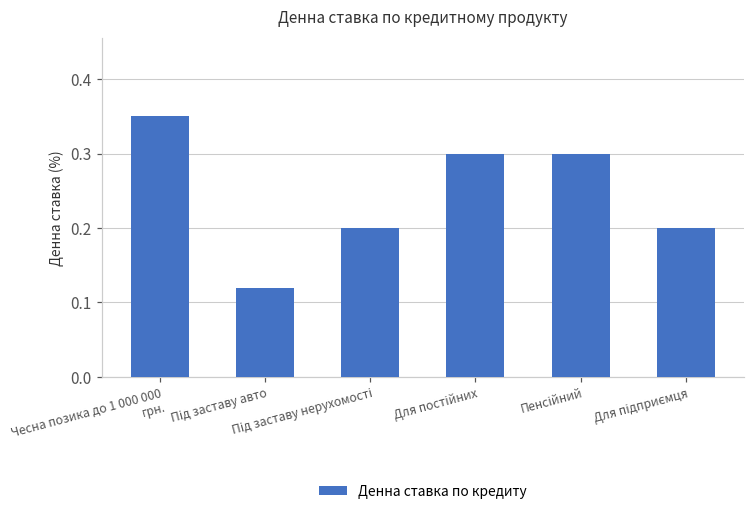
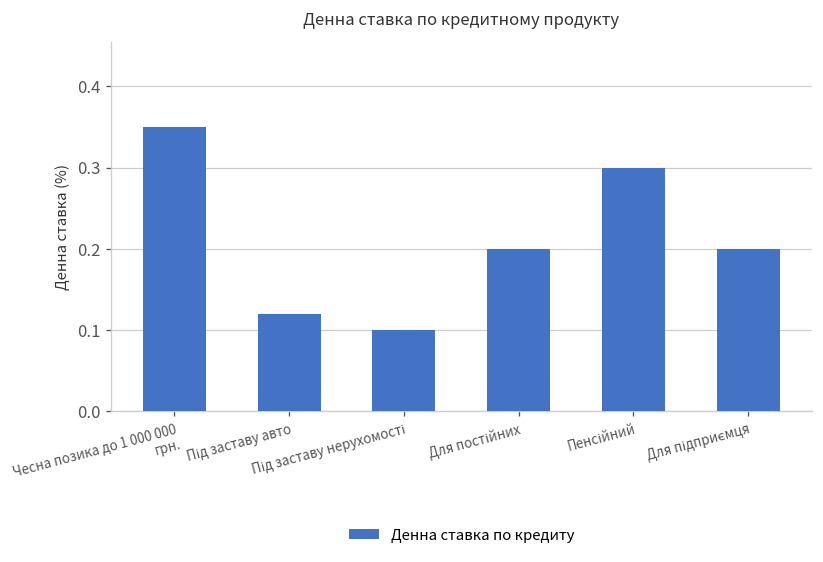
  {
    "Чесна позика до 1 000 000 грн.": 0.35,
    "Під заставу авто": 0.12,
-   "Під заставу нерухомості": 0.2,
-   "Для постійних": 0.3,
+   "Під заставу нерухомості": 0.1,
+   "Для постійних": 0.2,
    "Пенсійний": 0.3,
    "Для підприємця": 0.2
  }
